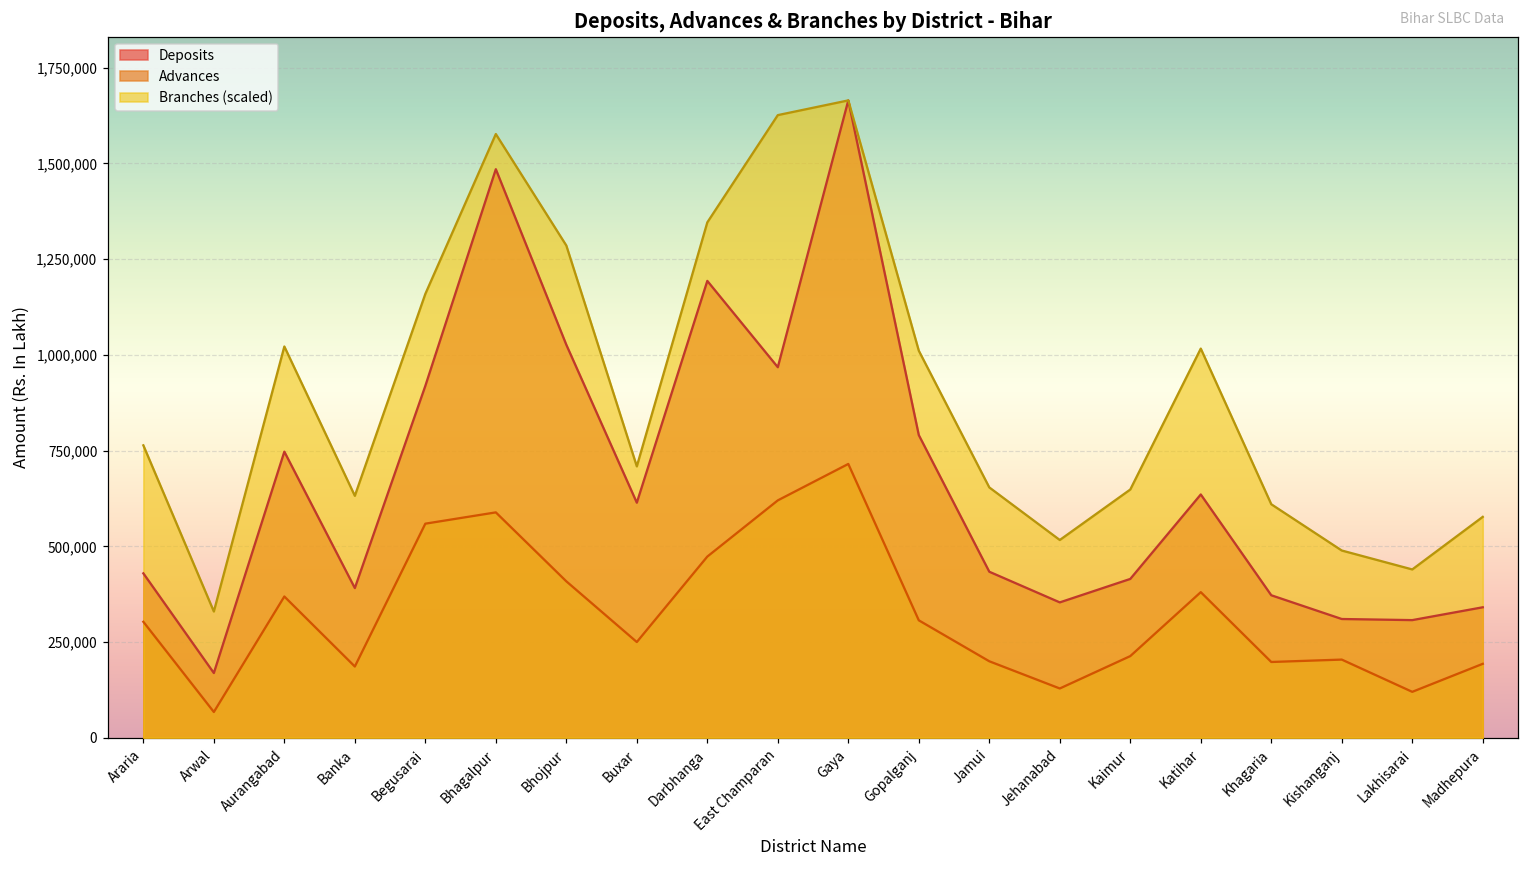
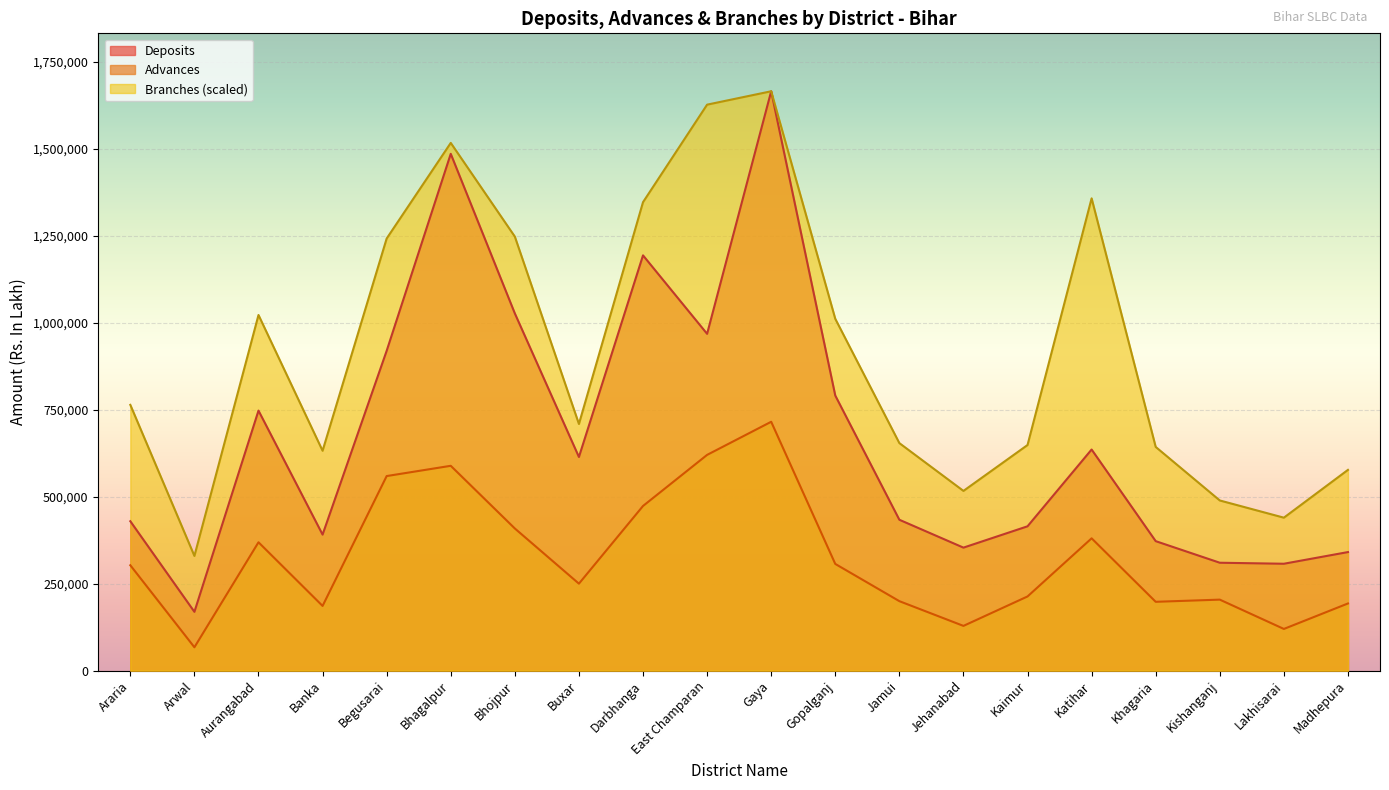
  {
    "Branches (scaled)": {
      "Araria": "760,000",
      "Arwal": "330,000",
      "Aurangabad": "1,020,000",
      "Banka": "630,000",
-     "Begusarai": "1,160,000",
-     "Bhagalpur": "1,580,000",
-     "Bhojpur": "1,290,000",
+     "Begusarai": "1,240,000",
+     "Bhagalpur": "1,520,000",
+     "Bhojpur": "1,250,000",
      "Buxar": "710,000",
      "Darbhanga": "1,350,000",
      "East Champaran": "1,630,000",
      "Gopalganj": "1,010,000",
      "Jamui": "650,000",
      "Jehanabad": "520,000",
      "Kaimur": "650,000",
-     "Katihar": "1,020,000",
-     "Khagaria": "610,000",
+     "Katihar": "1,360,000",
+     "Khagaria": "640,000",
      "Kishanganj": "490,000",
      "Lakhisarai": "440,000",
      "Madhepura": "580,000"
    }
  }
